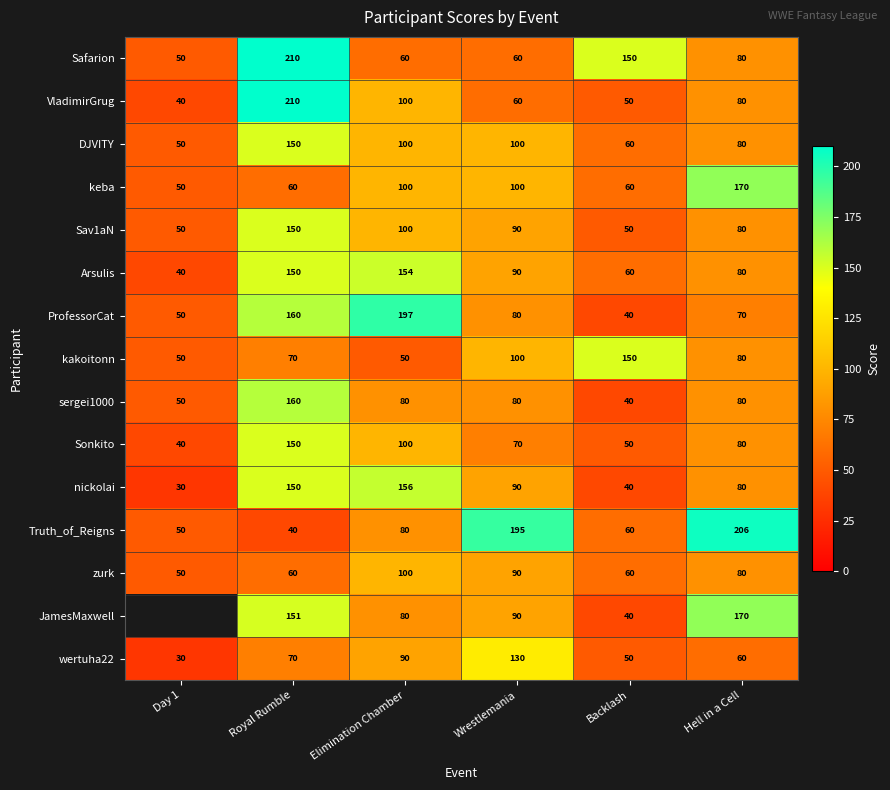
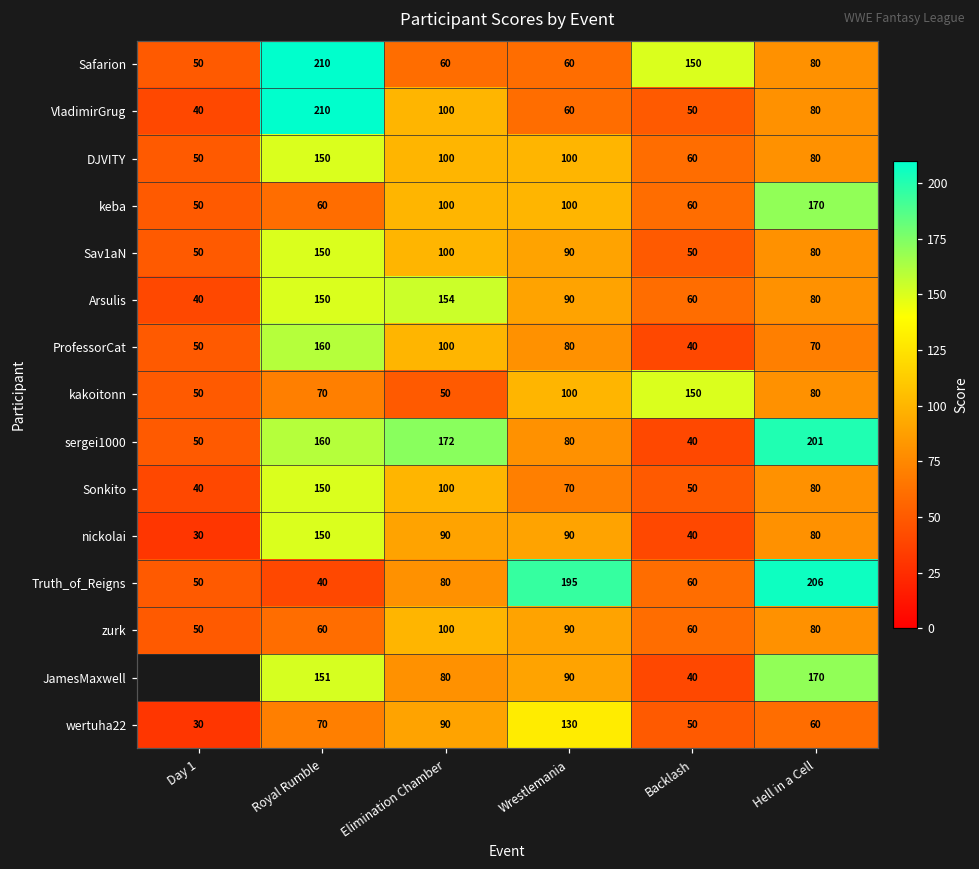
  {
    "Safarion": {
      "Day 1": 50,
      "Royal Rumble": 210,
      "Elimination Chamber": 60,
      "Wrestlemania": 60,
      "Backlash": 150,
      "Hell in a Cell": 80
    },
    "VladimirGrug": {
      "Day 1": 40,
      "Royal Rumble": 210,
      "Elimination Chamber": 100,
      "Wrestlemania": 60,
      "Backlash": 50,
      "Hell in a Cell": 80
    },
    "DJVITY": {
      "Day 1": 50,
      "Royal Rumble": 150,
      "Elimination Chamber": 100,
      "Wrestlemania": 100,
      "Backlash": 60,
      "Hell in a Cell": 80
    },
    "keba": {
      "Day 1": 50,
      "Royal Rumble": 60,
      "Elimination Chamber": 100,
      "Wrestlemania": 100,
      "Backlash": 60,
      "Hell in a Cell": 170
    },
    "Sav1aN": {
      "Day 1": 50,
      "Royal Rumble": 150,
      "Elimination Chamber": 100,
      "Wrestlemania": 90,
      "Backlash": 50,
      "Hell in a Cell": 80
    },
    "Arsulis": {
      "Day 1": 40,
      "Royal Rumble": 150,
      "Elimination Chamber": 154,
      "Wrestlemania": 90,
      "Backlash": 60,
      "Hell in a Cell": 80
    },
    "ProfessorCat": {
      "Day 1": 50,
      "Royal Rumble": 160,
-     "Elimination Chamber": 197,
+     "Elimination Chamber": 100,
      "Wrestlemania": 80,
      "Backlash": 40,
      "Hell in a Cell": 70
    },
    "kakoitonn": {
      "Day 1": 50,
      "Royal Rumble": 70,
      "Elimination Chamber": 50,
      "Wrestlemania": 100,
      "Backlash": 150,
      "Hell in a Cell": 80
    },
    "sergei1000": {
      "Day 1": 50,
      "Royal Rumble": 160,
-     "Elimination Chamber": 80,
+     "Elimination Chamber": 172,
      "Wrestlemania": 80,
      "Backlash": 40,
-     "Hell in a Cell": 80
+     "Hell in a Cell": 201
    },
    "Sonkito": {
      "Day 1": 40,
      "Royal Rumble": 150,
      "Elimination Chamber": 100,
      "Wrestlemania": 70,
      "Backlash": 50,
      "Hell in a Cell": 80
    },
    "nickolai": {
      "Day 1": 30,
      "Royal Rumble": 150,
-     "Elimination Chamber": 156,
+     "Elimination Chamber": 90,
      "Wrestlemania": 90,
      "Backlash": 40,
      "Hell in a Cell": 80
    },
    "Truth_of_Reigns": {
      "Day 1": 50,
      "Royal Rumble": 40,
      "Elimination Chamber": 80,
      "Wrestlemania": 195,
      "Backlash": 60,
      "Hell in a Cell": 206
    },
    "zurk": {
      "Day 1": 50,
      "Royal Rumble": 60,
      "Elimination Chamber": 100,
      "Wrestlemania": 90,
      "Backlash": 60,
      "Hell in a Cell": 80
    },
    "JamesMaxwell": {
      "Royal Rumble": 151,
      "Elimination Chamber": 80,
      "Wrestlemania": 90,
      "Backlash": 40,
      "Hell in a Cell": 170
    },
    "wertuha22": {
      "Day 1": 30,
      "Royal Rumble": 70,
      "Elimination Chamber": 90,
      "Wrestlemania": 130,
      "Backlash": 50,
      "Hell in a Cell": 60
    }
  }
